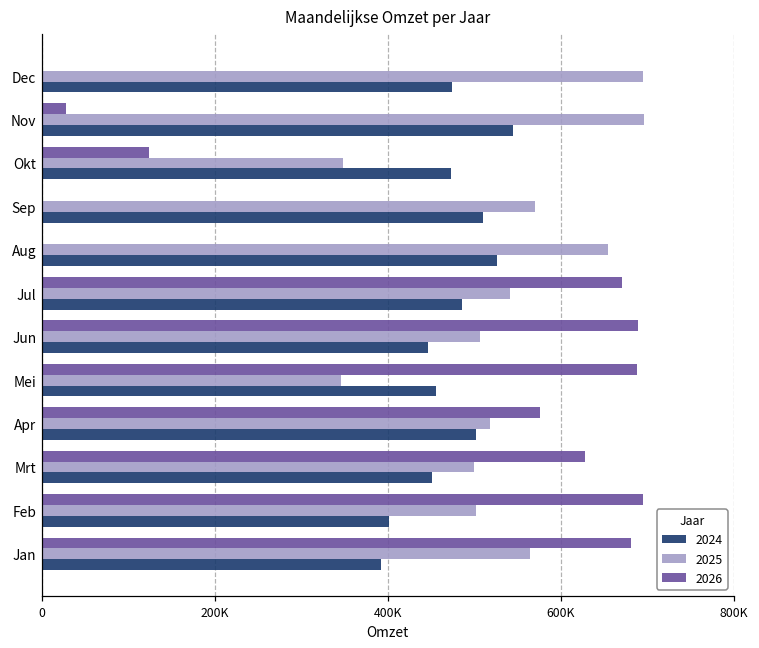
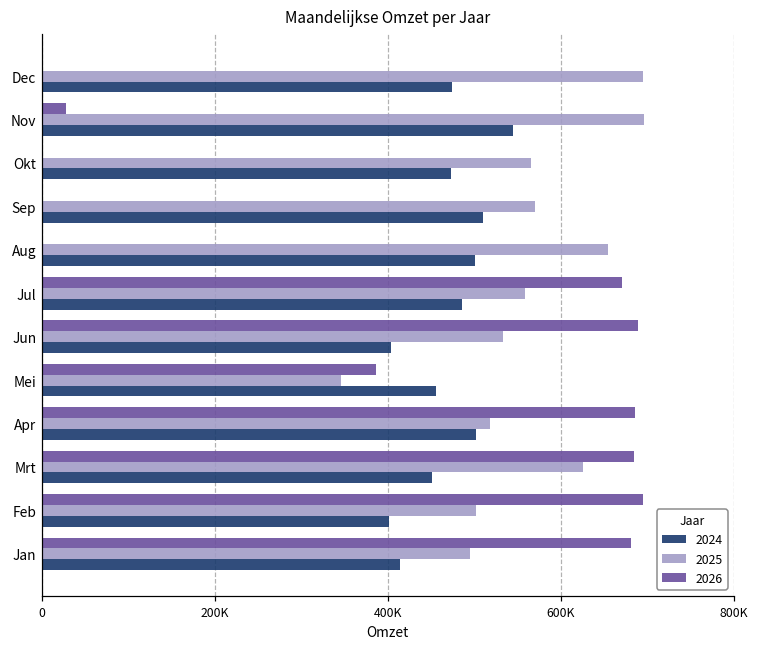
  {
    "2024": {
      "Dec": 470000,
      "Nov": 540000,
      "Okt": 470000,
      "Sep": 510000,
-     "Aug": 530000,
+     "Aug": 500000,
      "Jul": 490000,
-     "Jun": 450000,
+     "Jun": 400000,
      "Mei": 460000,
      "Apr": 500000,
      "Mrt": 450000,
      "Feb": 400000,
-     "Jan": 390000
+     "Jan": 410000
    },
    "2025": {
      "Dec": 700000,
      "Nov": 700000,
-     "Okt": 350000,
+     "Okt": 570000,
      "Sep": 570000,
      "Aug": 650000,
-     "Jul": 540000,
-     "Jun": 510000,
+     "Jul": 560000,
+     "Jun": 530000,
      "Mei": 350000,
      "Apr": 520000,
-     "Mrt": 500000,
+     "Mrt": 630000,
      "Feb": 500000,
-     "Jan": 560000
+     "Jan": 500000
    },
    "2026": {
      "Dec": 0,
      "Nov": 30000,
-     "Okt": 120000,
+     "Okt": 0,
      "Sep": 0,
      "Aug": 0,
      "Jul": 670000,
      "Jun": 690000,
-     "Mei": 690000,
-     "Apr": 580000,
-     "Mrt": 630000,
+     "Mei": 390000,
+     "Apr": 690000,
+     "Mrt": 680000,
      "Feb": 690000,
      "Jan": 680000
    }
  }
